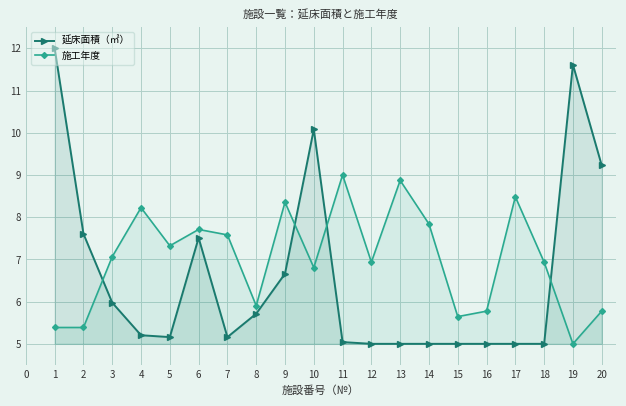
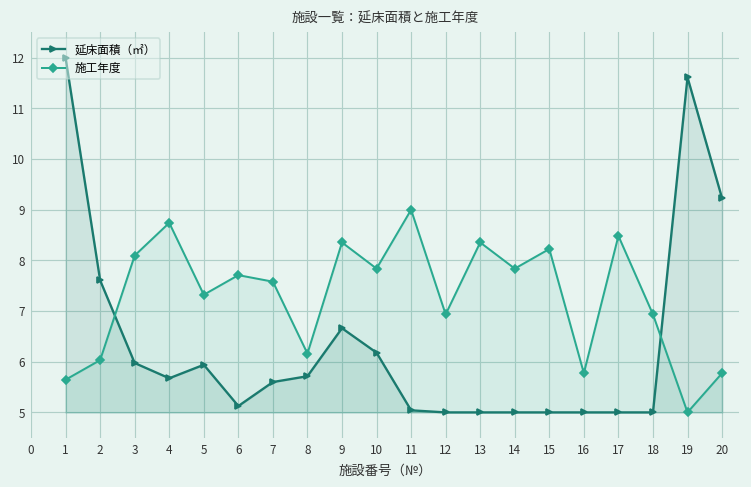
  {
    "延床面積（㎡）": {
      "2": 7.6,
      "3": 6.0,
-     "4": 5.2,
-     "5": 5.2,
-     "6": 7.5,
-     "7": 5.2,
+     "4": 5.7,
+     "5": 5.9,
+     "6": 5.1,
+     "7": 5.6,
      "8": 5.7,
      "9": 6.7,
-     "10": 10.1,
+     "10": 6.2,
      "11": 5.0,
      "12": 5.0,
      "13": 5.0,
      "14": 5.0,
      "15": 5.0,
      "16": 5.0,
      "17": 5.0,
      "18": 5.0,
      "19": 11.6,
      "20": 9.2
    },
    "施工年度": {
-     "1": 5.4,
-     "2": 5.4,
-     "3": 7.1,
-     "4": 8.2,
+     "1": 5.6,
+     "2": 6.0,
+     "3": 8.1,
+     "4": 8.7,
      "5": 7.3,
      "6": 7.7,
      "7": 7.6,
-     "8": 5.9,
+     "8": 6.2,
      "9": 8.4,
-     "10": 6.8,
+     "10": 7.8,
      "11": 9.0,
      "12": 6.9,
-     "13": 8.9,
+     "13": 8.4,
      "14": 7.8,
-     "15": 5.6,
+     "15": 8.2,
      "16": 5.8,
      "17": 8.5,
      "18": 6.9,
      "19": 5.0,
      "20": 5.8
    }
  }
